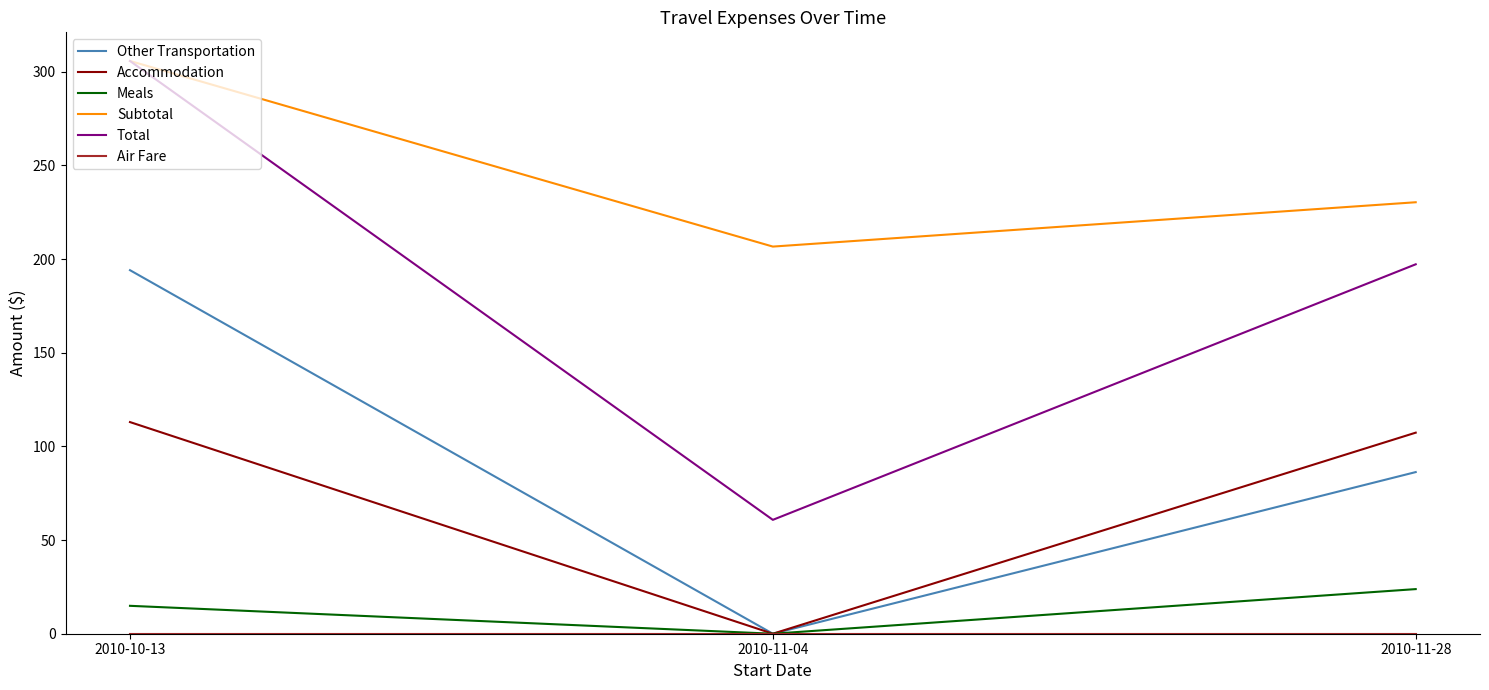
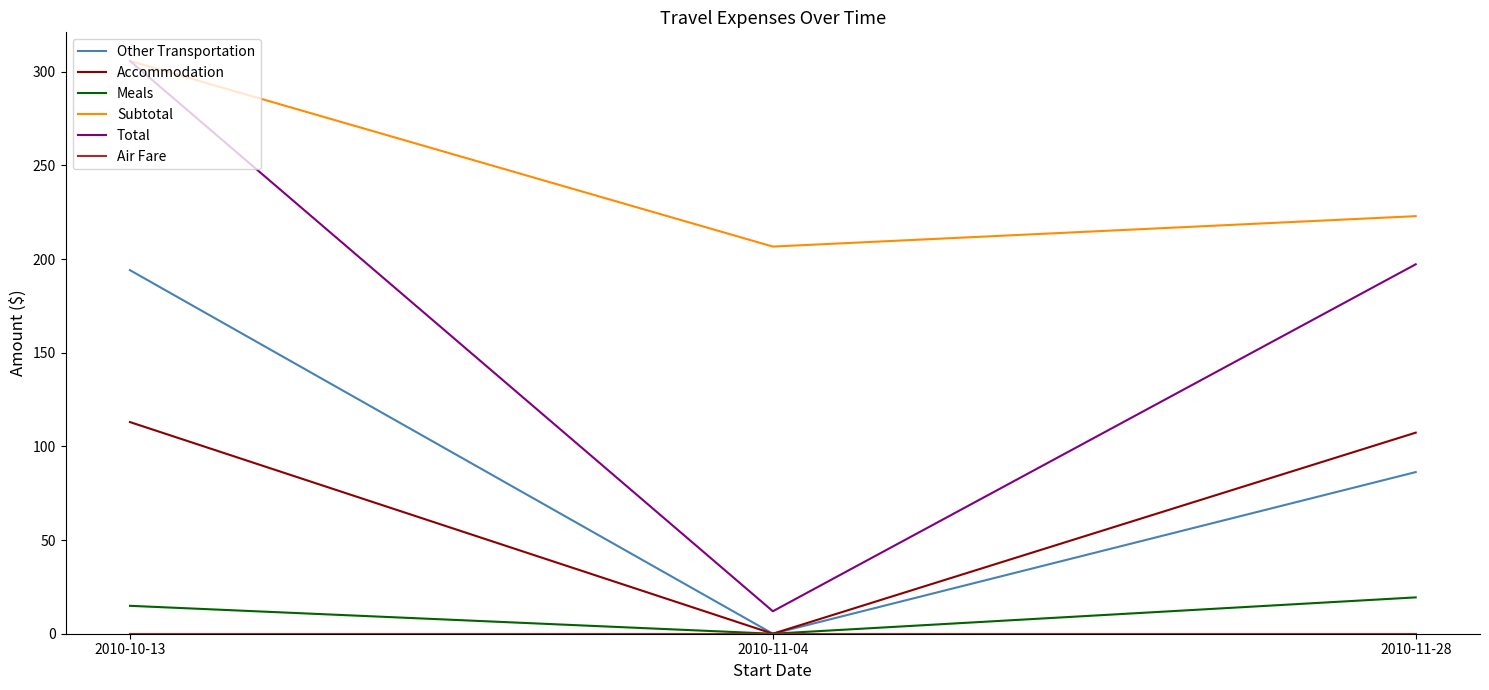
  {
    "Other Transportation": {
      "2010-10-13": 194,
      "2010-11-28": 86
    },
    "Accommodation": {
      "2010-10-13": 113,
      "2010-11-28": 107
    },
    "Meals": {
      "2010-10-13": 15,
-     "2010-11-28": 24
+     "2010-11-28": 19
    },
    "Subtotal": {
      "2010-11-04": 207,
-     "2010-11-28": 230
+     "2010-11-28": 223
    },
    "Total": {
-     "2010-11-04": 61,
+     "2010-11-04": 12,
      "2010-11-28": 197
    },
    "Air Fare": {
      "2010-10-13": 0,
      "2010-11-28": 0
    }
  }
